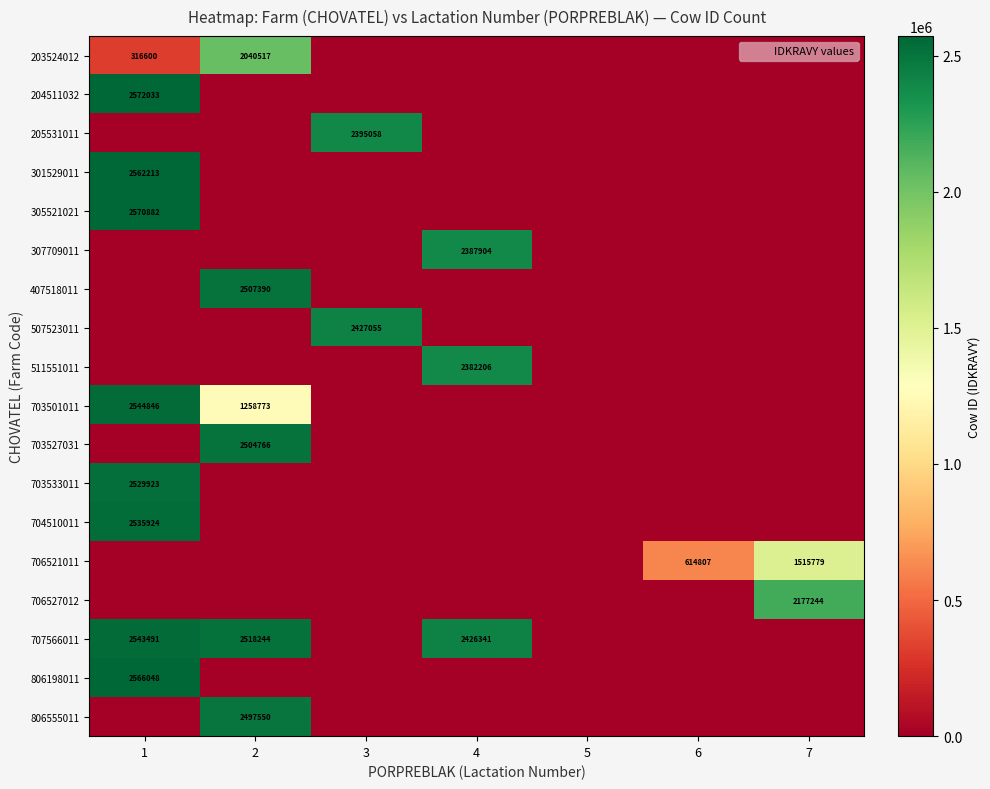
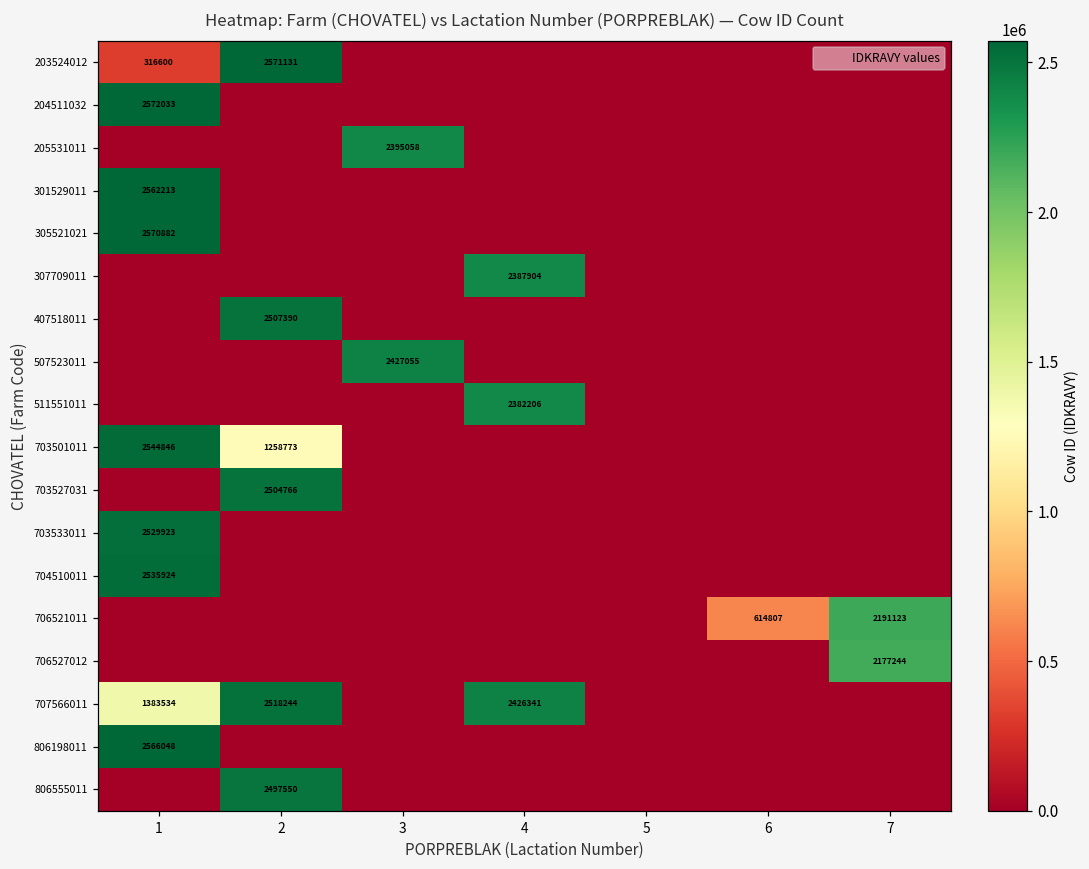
  {
    "203524012": {
      "1": 316600,
-     "2": 2040517
+     "2": 2571131
    },
    "204511032": {
      "1": 2572033
    },
    "205531011": {
      "3": 2395058
    },
    "301529011": {
      "1": 2562213
    },
    "305521021": {
      "1": 2570882
    },
    "307709011": {
      "4": 2387904
    },
    "407518011": {
      "2": 2507390
    },
    "507523011": {
      "3": 2427055
    },
    "511551011": {
      "4": 2382206
    },
    "703501011": {
      "1": 2544846,
      "2": 1258773
    },
    "703527031": {
      "2": 2504766
    },
    "703533011": {
      "1": 2529923
    },
    "704510011": {
      "1": 2535924
    },
    "706521011": {
      "6": 614807,
-     "7": 1515779
+     "7": 2191123
    },
    "706527012": {
      "7": 2177244
    },
    "707566011": {
-     "1": 2543491,
+     "1": 1383534,
      "2": 2518244,
      "4": 2426341
    },
    "806198011": {
      "1": 2566048
    },
    "806555011": {
      "2": 2497550
    }
  }
